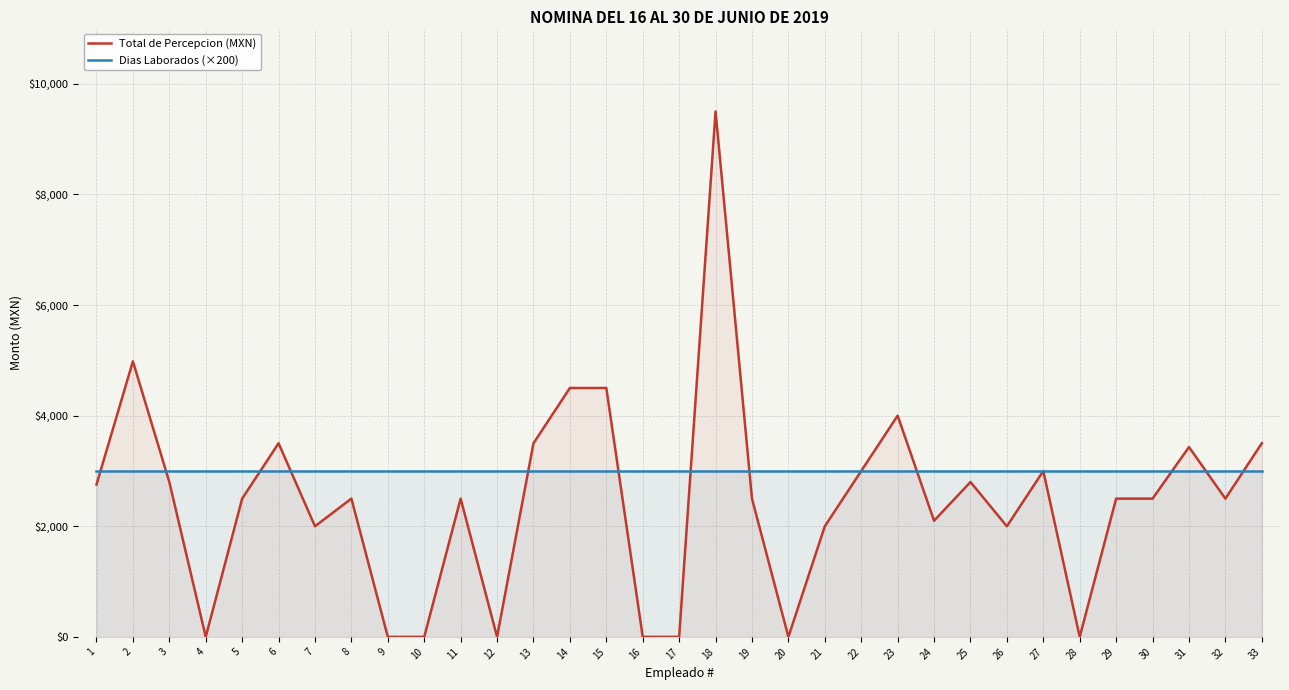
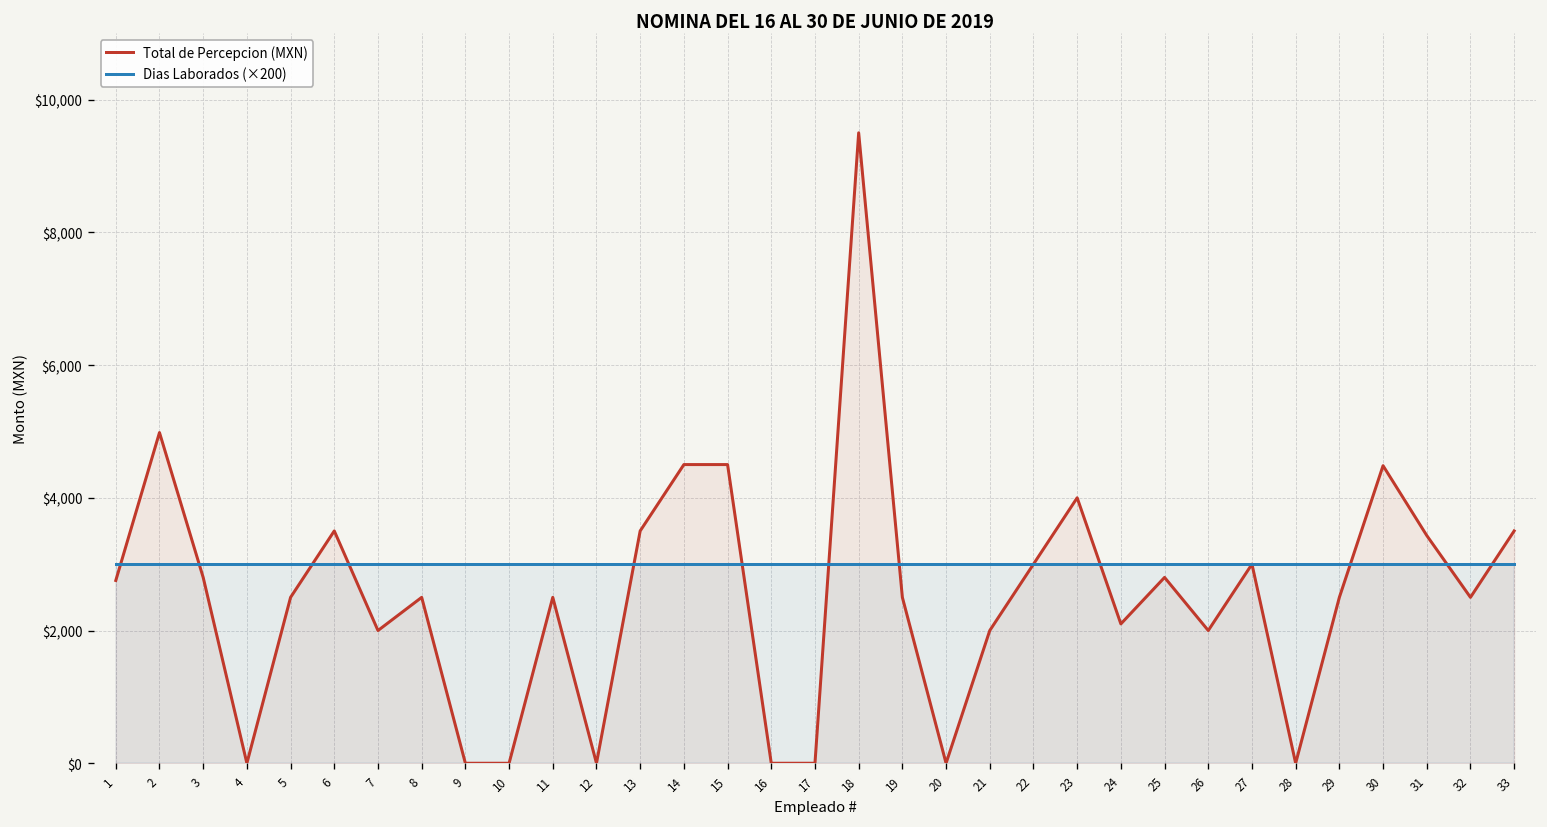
  {
    "Total de Percepcion (MXN)": {
      "1": "$2,800",
      "2": "$5,000",
      "3": "$2,800",
      "4": "$0",
      "5": "$2,500",
      "6": "$3,500",
      "7": "$2,000",
      "8": "$2,500",
      "9": "$0",
      "10": "$0",
      "11": "$2,500",
      "12": "$0",
      "13": "$3,500",
      "14": "$4,500",
      "15": "$4,500",
      "16": "$0",
      "17": "$0",
      "18": "$9,500",
      "19": "$2,500",
      "20": "$0",
      "21": "$2,000",
      "23": "$4,000",
      "24": "$2,100",
      "25": "$2,800",
      "26": "$2,000",
      "28": "$0",
      "29": "$2,500",
-     "30": "$2,500",
+     "30": "$4,500",
      "31": "$3,400",
      "32": "$2,500",
      "33": "$3,500"
    },
    "Dias Laborados (×200)": {
      "1": "$3,000",
      "2": "$3,000",
      "3": "$3,000",
      "4": "$3,000",
      "5": "$3,000",
      "6": "$3,000",
      "7": "$3,000",
      "8": "$3,000",
      "9": "$3,000",
      "10": "$3,000",
      "11": "$3,000",
      "12": "$3,000",
      "13": "$3,000",
      "14": "$3,000",
      "15": "$3,000",
      "16": "$3,000",
      "17": "$3,000",
      "18": "$3,000",
      "19": "$3,000",
      "20": "$3,000",
      "21": "$3,000",
      "23": "$3,000",
      "24": "$3,000",
      "25": "$3,000",
      "26": "$3,000",
      "28": "$3,000",
      "29": "$3,000",
      "30": "$3,000",
      "31": "$3,000",
      "32": "$3,000",
      "33": "$3,000"
    }
  }
